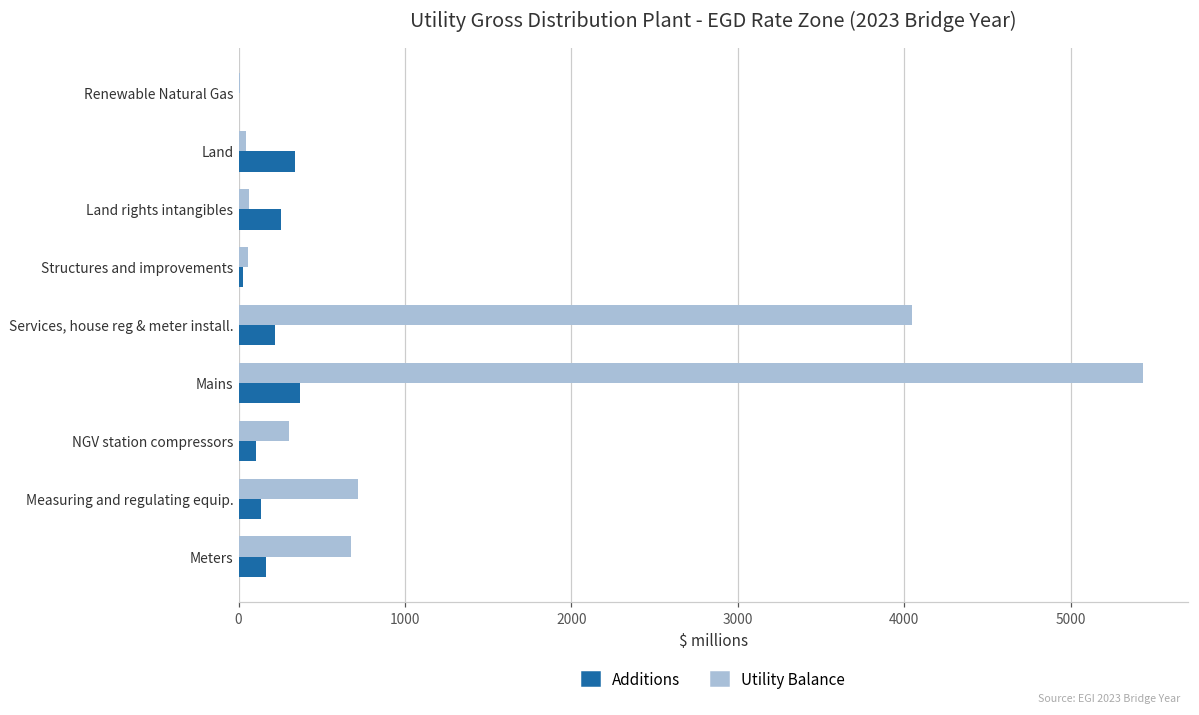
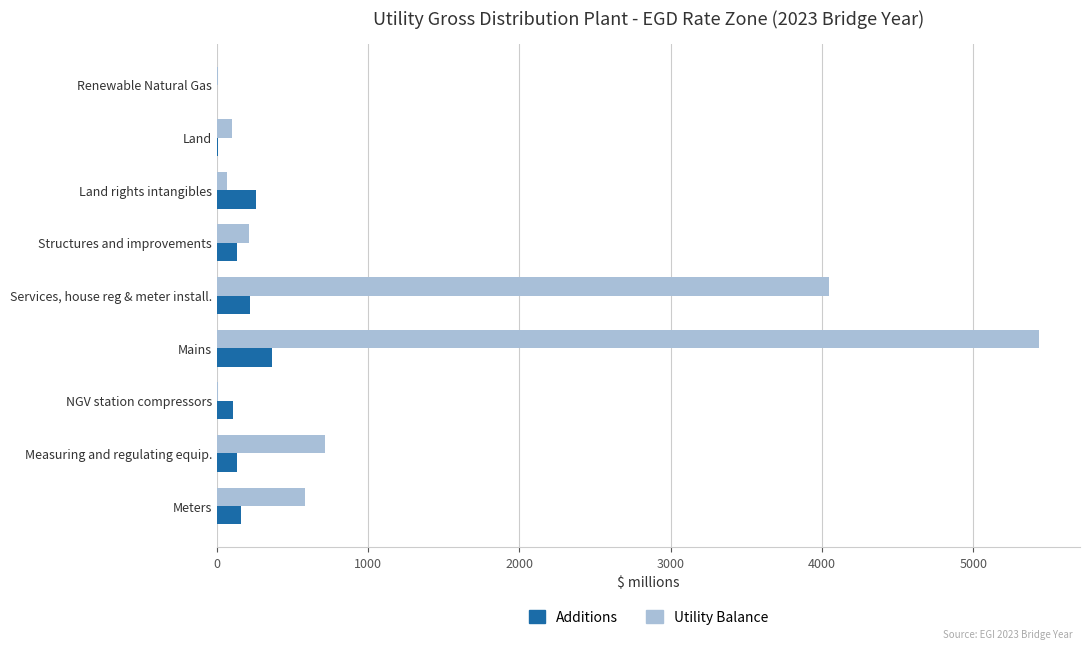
  {
    "Additions": {
-     "Land": 340,
+     "Land": 10,
      "Land rights intangibles": 250,
-     "Structures and improvements": 30,
+     "Structures and improvements": 130,
      "Services, house reg & meter install.": 220,
      "Mains": 370,
      "NGV station compressors": 100,
      "Measuring and regulating equip.": 130,
      "Meters": 160
    },
    "Utility Balance": {
-     "Land": 40,
+     "Land": 100,
      "Land rights intangibles": 60,
-     "Structures and improvements": 60,
+     "Structures and improvements": 210,
      "Services, house reg & meter install.": 4050,
      "Mains": 5430,
-     "NGV station compressors": 310,
+     "NGV station compressors": 10,
      "Measuring and regulating equip.": 710,
-     "Meters": 680
+     "Meters": 580
    }
  }
